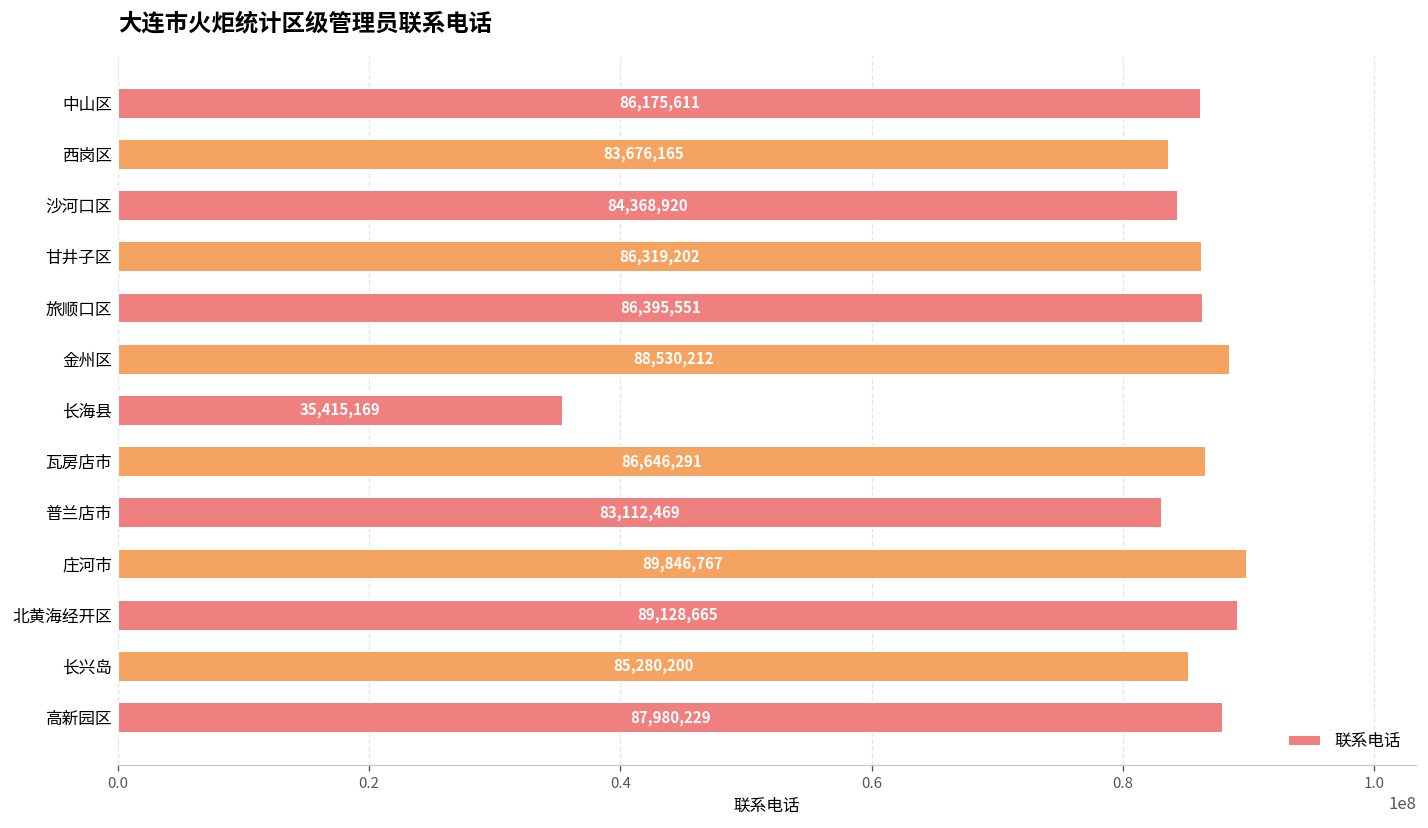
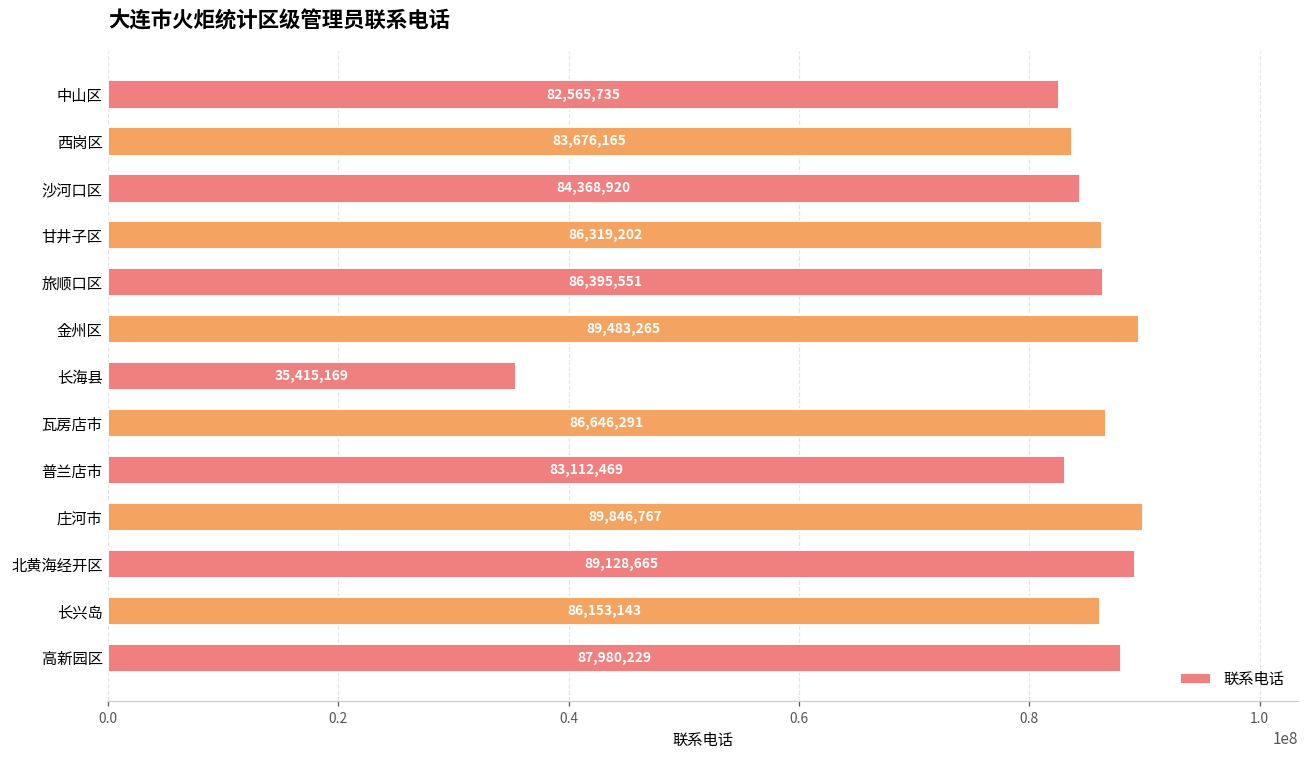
  {
-   "中山区": "86,175,611",
+   "中山区": "82,565,735",
    "西岗区": "83,676,165",
    "沙河口区": "84,368,920",
    "甘井子区": "86,319,202",
    "旅顺口区": "86,395,551",
-   "金州区": "88,530,212",
+   "金州区": "89,483,265",
    "长海县": "35,415,169",
    "瓦房店市": "86,646,291",
    "普兰店市": "83,112,469",
    "庄河市": "89,846,767",
    "北黄海经开区": "89,128,665",
-   "长兴岛": "85,280,200",
+   "长兴岛": "86,153,143",
    "高新园区": "87,980,229"
  }
